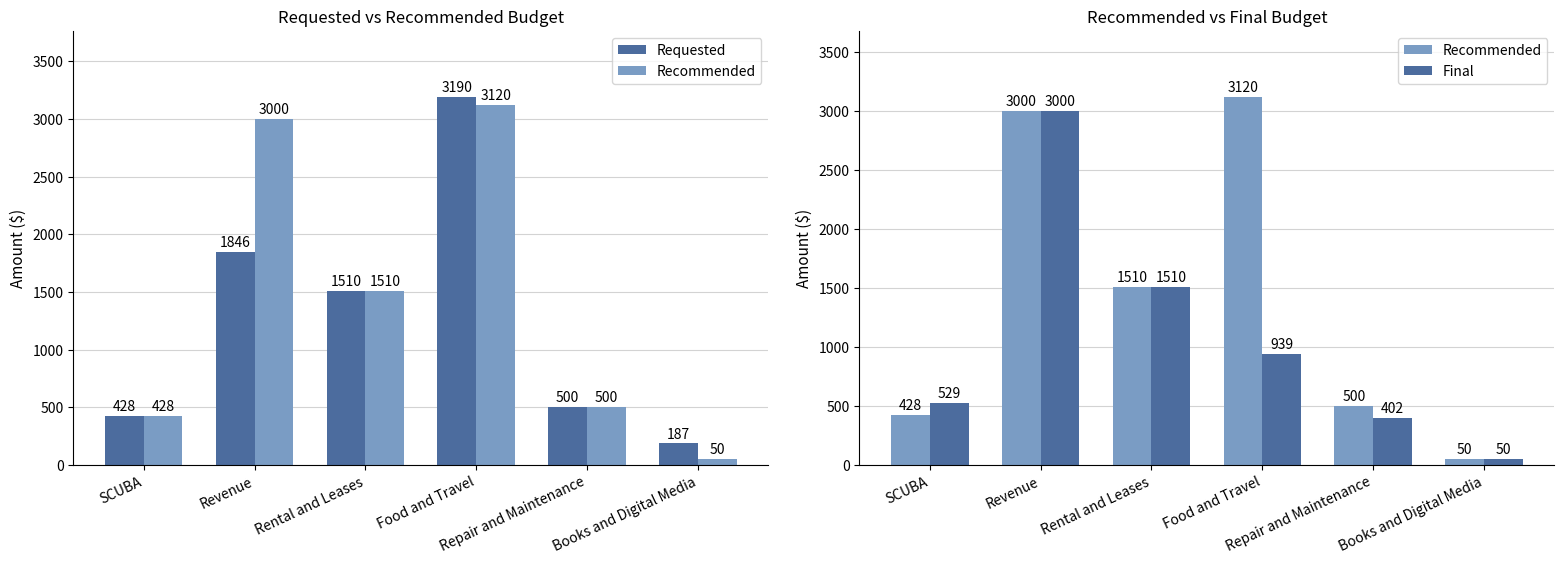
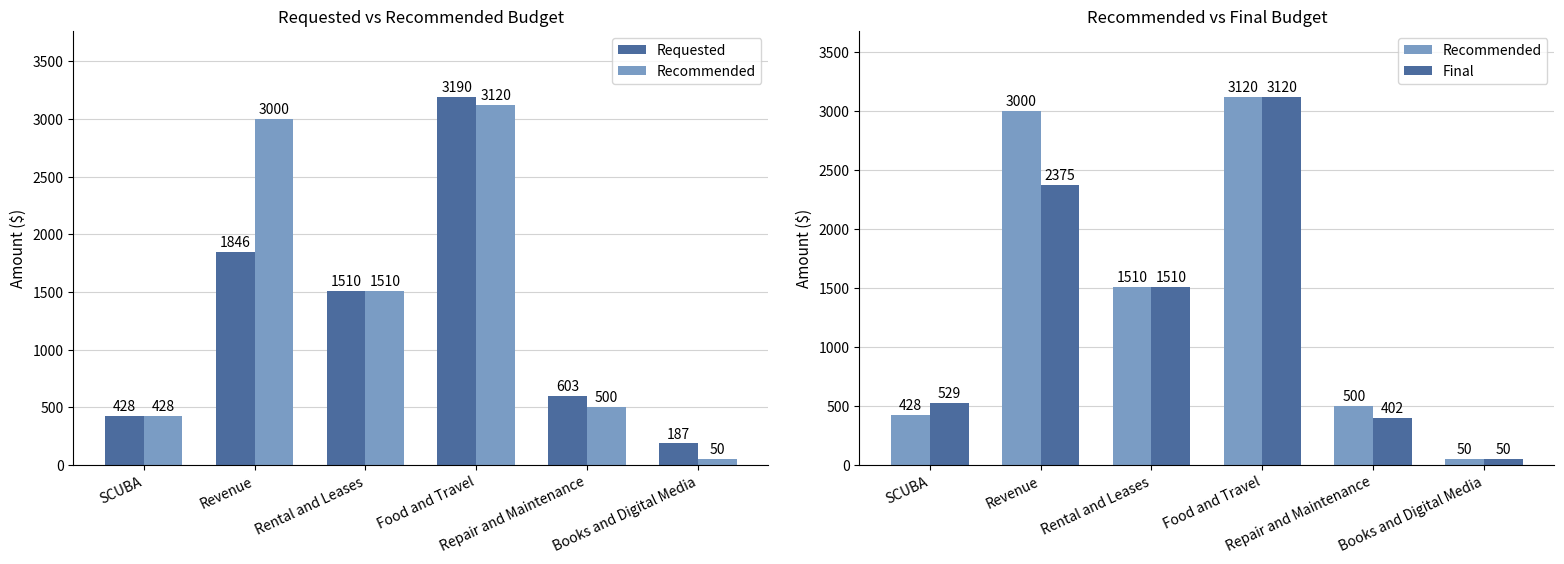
  {
    "Requested vs Recommended Budget": {
      "Requested": {
        "SCUBA": 428,
        "Revenue": 1846,
        "Rental and Leases": 1510,
        "Food and Travel": 3190,
-       "Repair and Maintenance": 500,
+       "Repair and Maintenance": 603,
        "Books and Digital Media": 187
      },
      "Recommended": {
        "SCUBA": 428,
        "Revenue": 3000,
        "Rental and Leases": 1510,
        "Food and Travel": 3120,
        "Repair and Maintenance": 500,
        "Books and Digital Media": 50
      }
    },
    "Recommended vs Final Budget": {
      "Recommended": {
        "SCUBA": 428,
        "Revenue": 3000,
        "Rental and Leases": 1510,
        "Food and Travel": 3120,
        "Repair and Maintenance": 500,
        "Books and Digital Media": 50
      },
      "Final": {
        "SCUBA": 529,
-       "Revenue": 3000,
+       "Revenue": 2375,
        "Rental and Leases": 1510,
-       "Food and Travel": 939,
+       "Food and Travel": 3120,
        "Repair and Maintenance": 402,
        "Books and Digital Media": 50
      }
    }
  }
